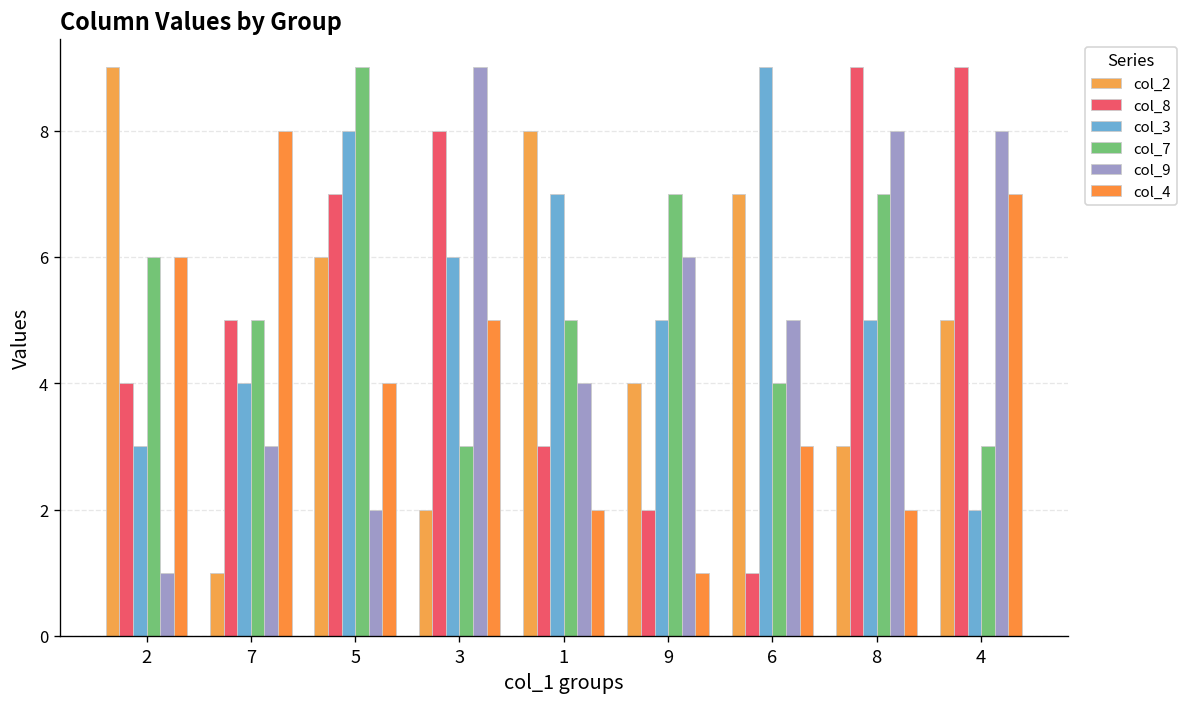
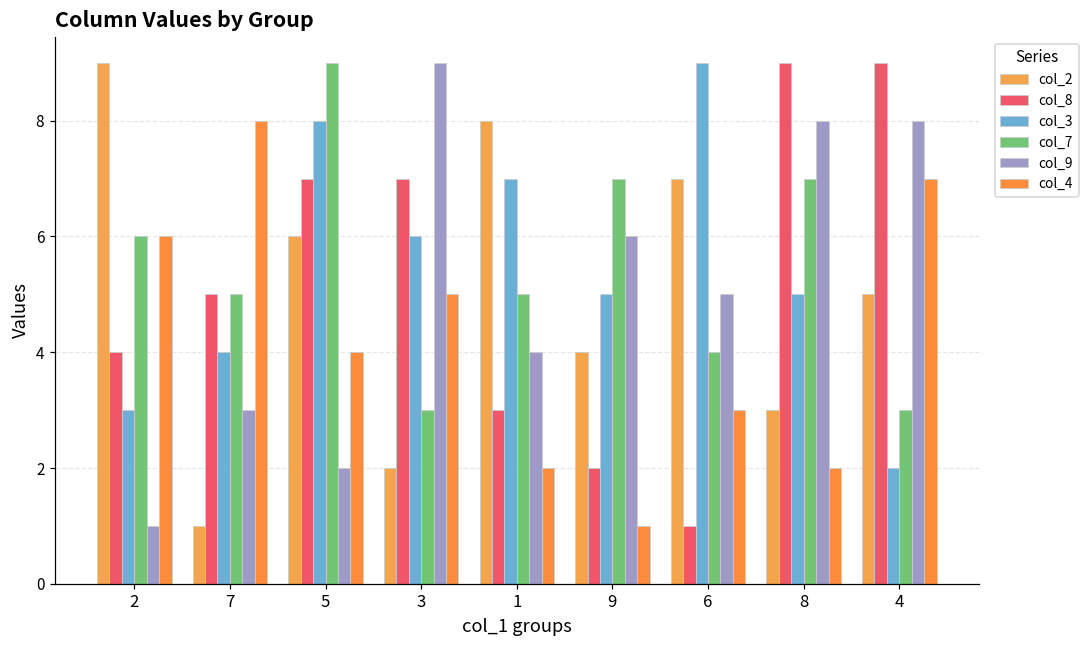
  {
    "col_8": {
      "2": 4,
      "7": 5,
      "5": 7,
-     "3": 8,
+     "3": 7,
      "1": 3,
      "9": 2,
      "6": 1,
      "8": 9,
      "4": 9
    },
    "col_7": {
      "2": 6,
      "7": 5,
      "5": 9,
      "3": 3,
      "1": 5,
      "9": 7,
      "6": 4,
      "8": 7,
      "4": 3
    }
  }
